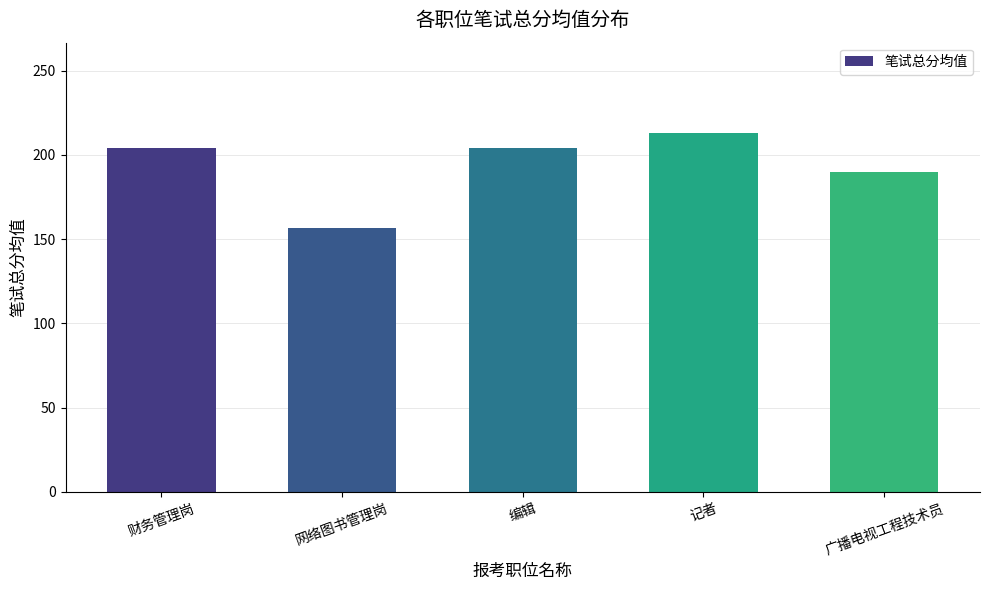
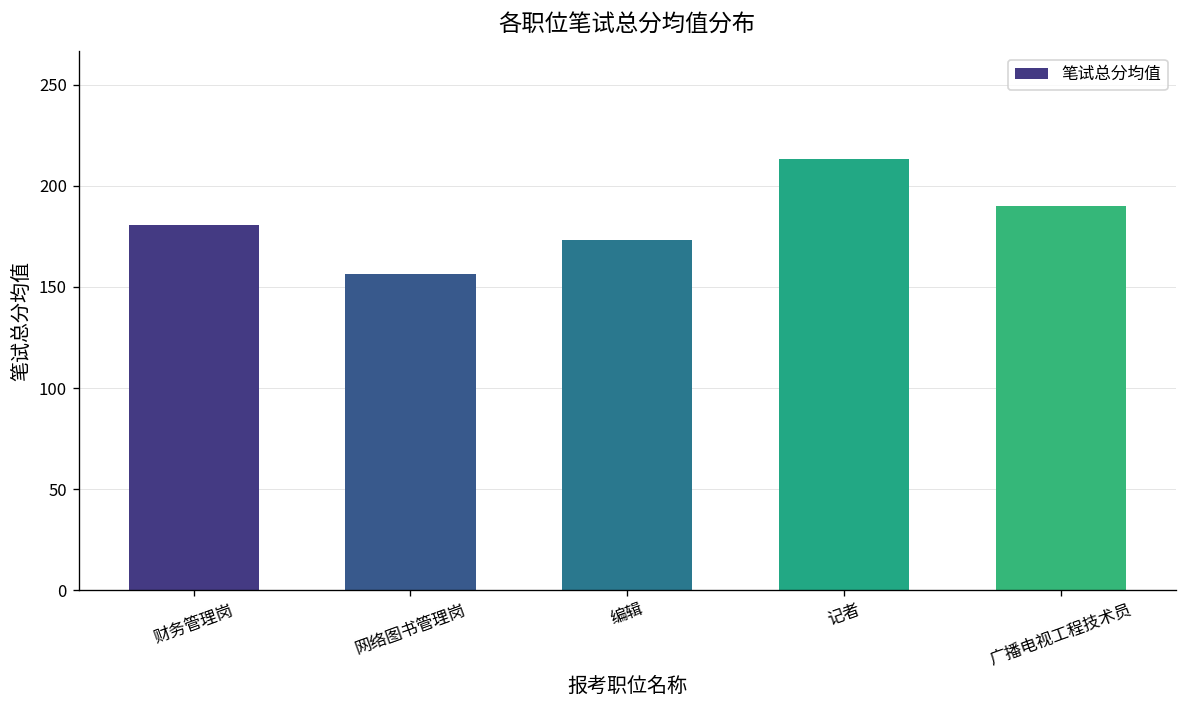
  {
-   "财务管理岗": 204,
+   "财务管理岗": 181,
    "网络图书管理岗": 156,
-   "编辑": 204,
+   "编辑": 173,
    "记者": 213,
    "广播电视工程技术员": 190
  }
